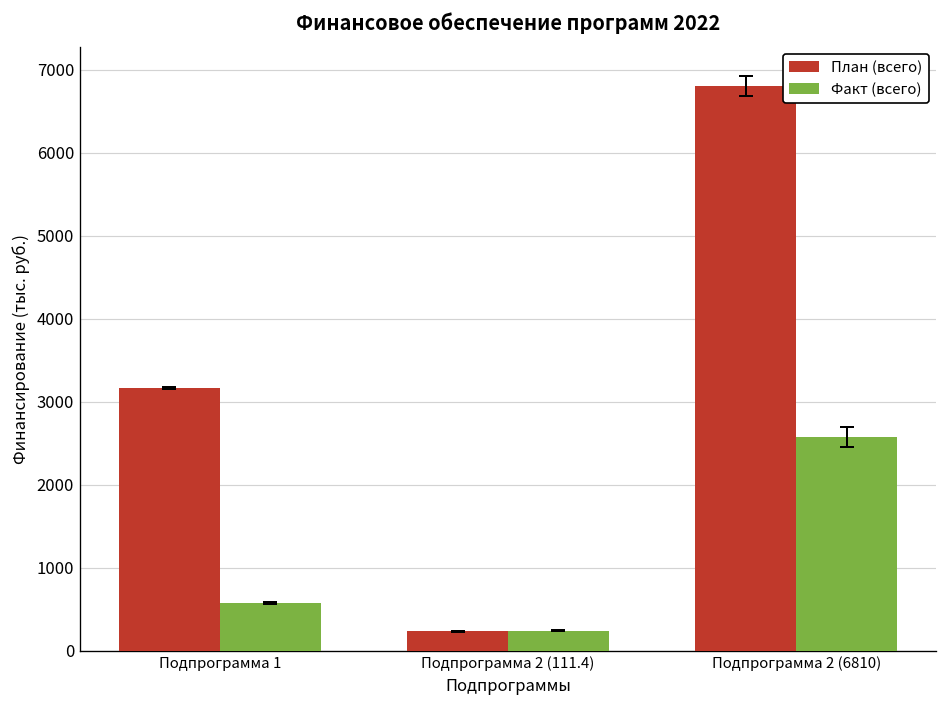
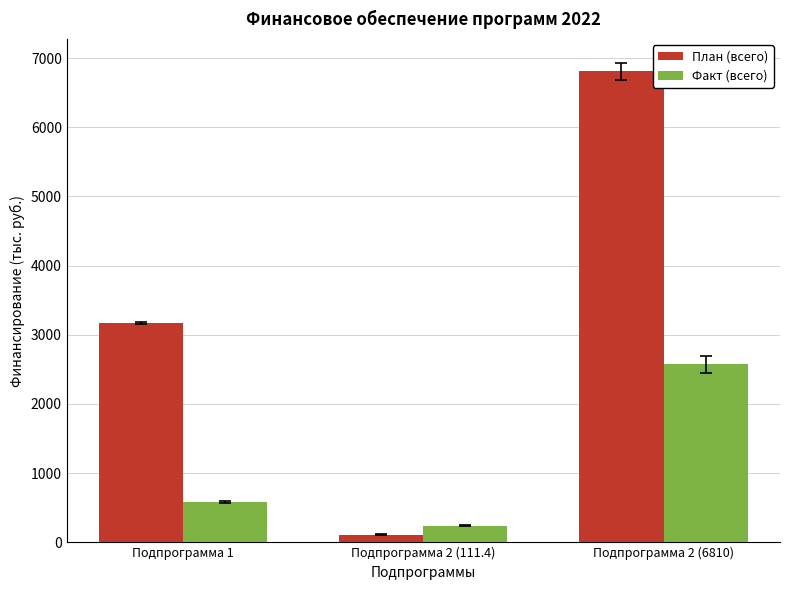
  {
    "План (всего)": {
      "Подпрограмма 1": 3200,
-     "Подпрограмма 2 (111.4)": 200,
+     "Подпрограмма 2 (111.4)": 100,
      "Подпрограмма 2 (6810)": 6800
    },
    "Факт (всего)": {
      "Подпрограмма 1": 600,
      "Подпрограмма 2 (111.4)": 200,
      "Подпрограмма 2 (6810)": 2600
    }
  }
